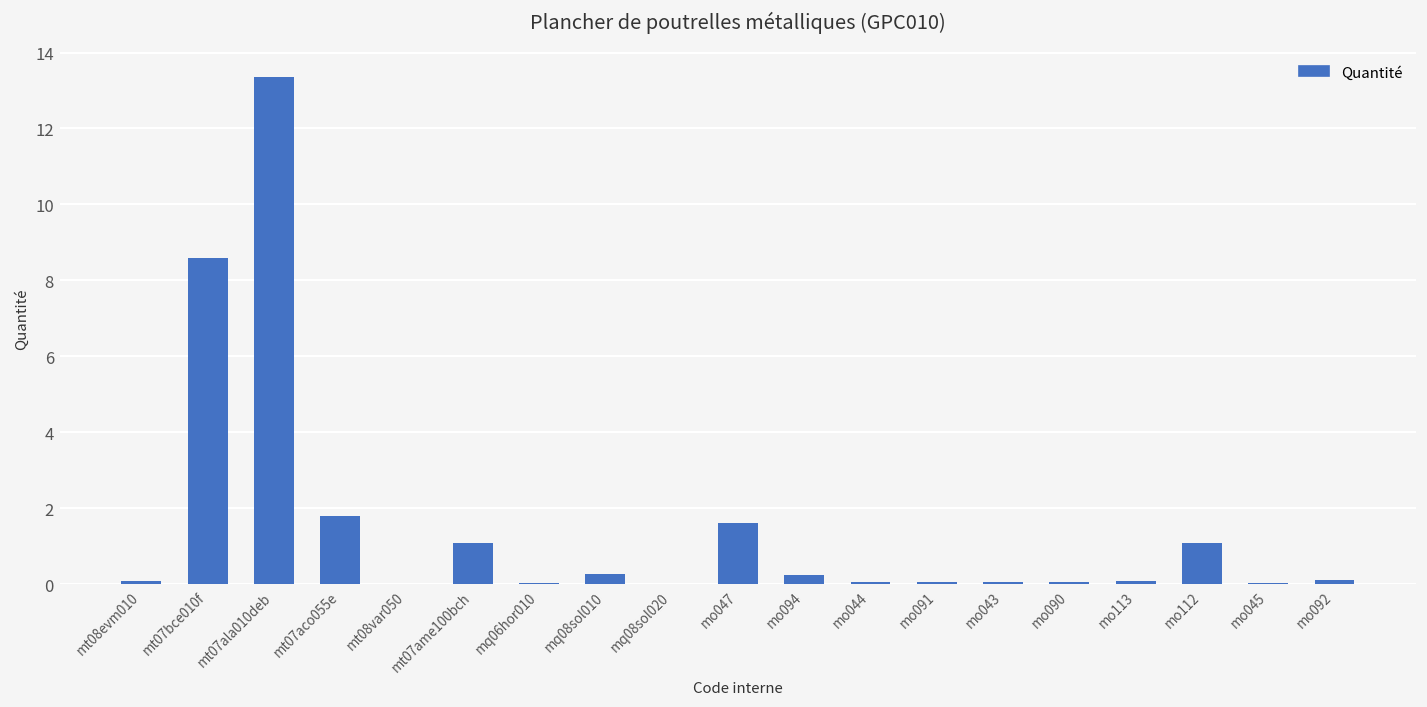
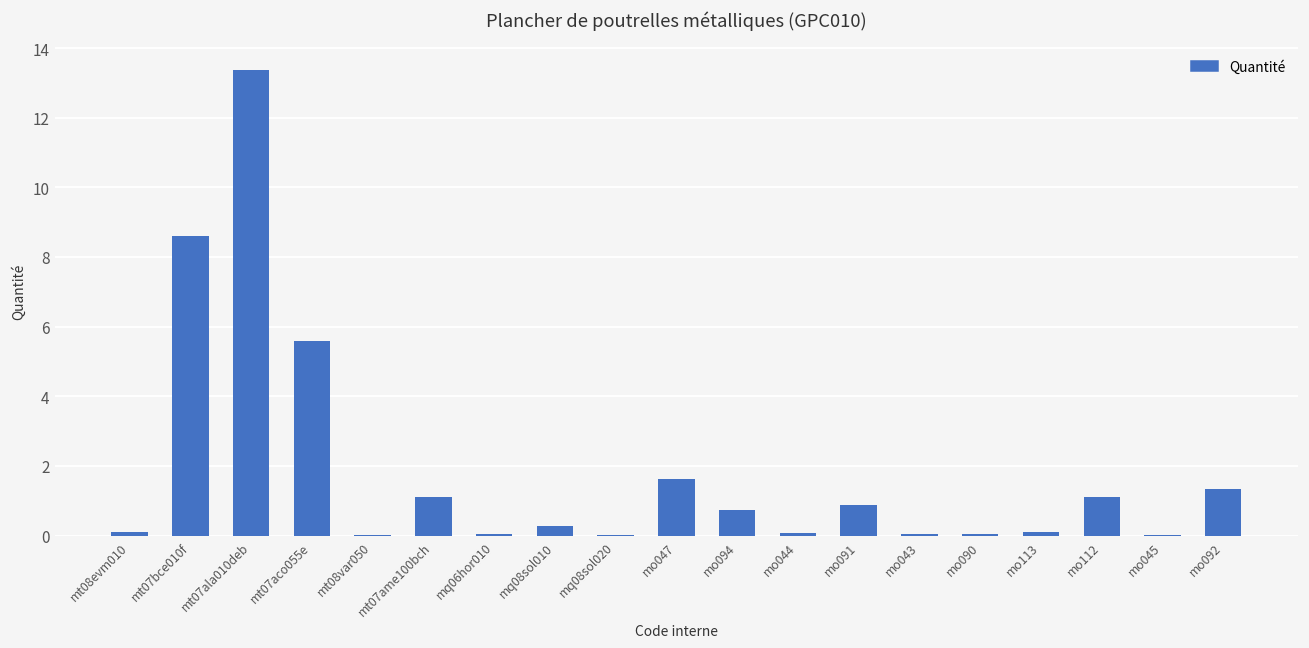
  {
    "mt08evm010": 0.1,
    "mt07bce010f": 8.6,
    "mt07ala010deb": 13.4,
-   "mt07aco055e": 1.8,
+   "mt07aco055e": 5.6,
    "mt07ame100bch": 1.1,
    "mq08sol010": 0.3,
    "mo047": 1.6,
-   "mo094": 0.2,
-   "mo091": 0.1,
+   "mo094": 0.7,
+   "mo091": 0.9,
    "mo113": 0.1,
    "mo112": 1.1,
-   "mo092": 0.1
+   "mo092": 1.4
  }
